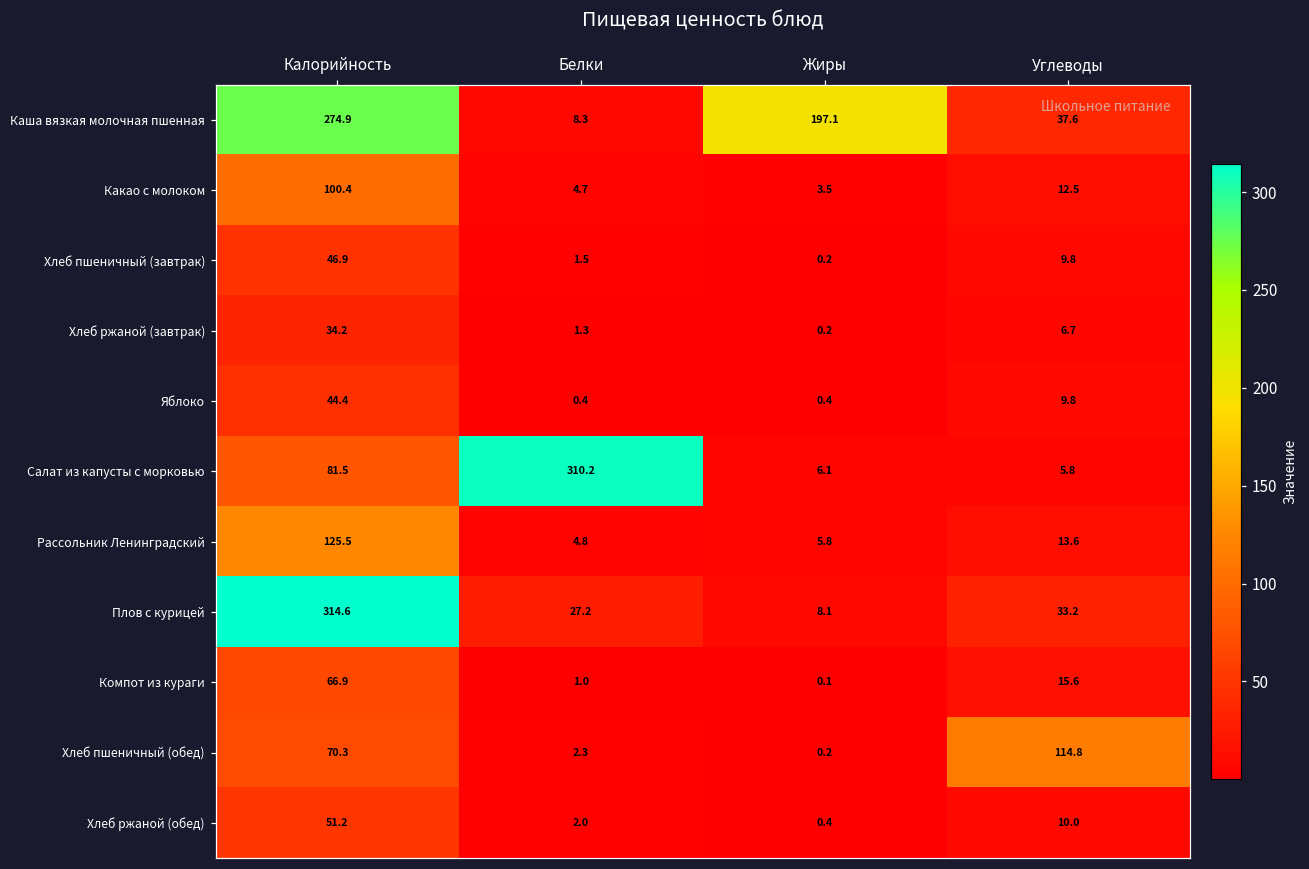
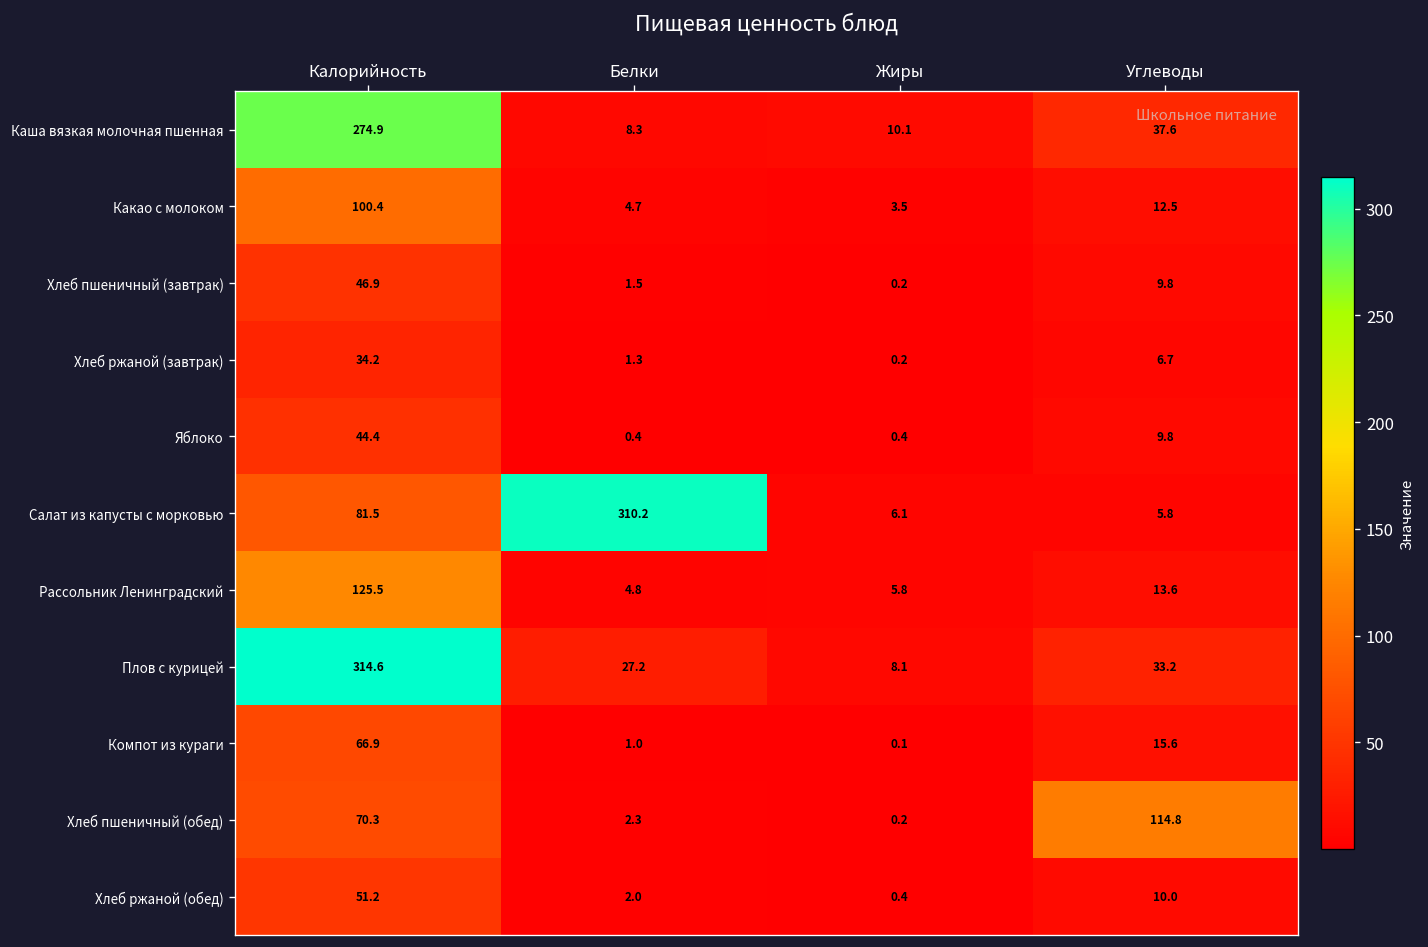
  {
    "Каша вязкая молочная пшенная": {
      "Калорийность": 274.9,
      "Белки": 8.3,
-     "Жиры": 197.1
+     "Жиры": 10.1
    },
    "Какао с молоком": {
      "Калорийность": 100.4,
      "Белки": 4.7,
      "Жиры": 3.5,
      "Углеводы": 12.5
    },
    "Хлеб пшеничный (завтрак)": {
      "Калорийность": 46.9,
      "Белки": 1.5,
      "Жиры": 0.2,
      "Углеводы": 9.8
    },
    "Хлеб ржаной (завтрак)": {
      "Калорийность": 34.2,
      "Белки": 1.3,
      "Жиры": 0.2,
      "Углеводы": 6.7
    },
    "Яблоко": {
      "Калорийность": 44.4,
      "Белки": 0.4,
      "Жиры": 0.4,
      "Углеводы": 9.8
    },
    "Салат из капусты с морковью": {
      "Калорийность": 81.5,
      "Белки": 310.2,
      "Жиры": 6.1,
      "Углеводы": 5.8
    },
    "Рассольник Ленинградский": {
      "Калорийность": 125.5,
      "Белки": 4.8,
      "Жиры": 5.8,
      "Углеводы": 13.6
    },
    "Плов с курицей": {
      "Калорийность": 314.6,
      "Белки": 27.2,
      "Жиры": 8.1,
      "Углеводы": 33.2
    },
    "Компот из кураги": {
      "Калорийность": 66.9,
      "Белки": 1.0,
      "Жиры": 0.1,
      "Углеводы": 15.6
    },
    "Хлеб пшеничный (обед)": {
      "Калорийность": 70.3,
      "Белки": 2.3,
      "Жиры": 0.2,
      "Углеводы": 114.8
    },
    "Хлеб ржаной (обед)": {
      "Калорийность": 51.2,
      "Белки": 2.0,
      "Жиры": 0.4,
      "Углеводы": 10.0
    }
  }
